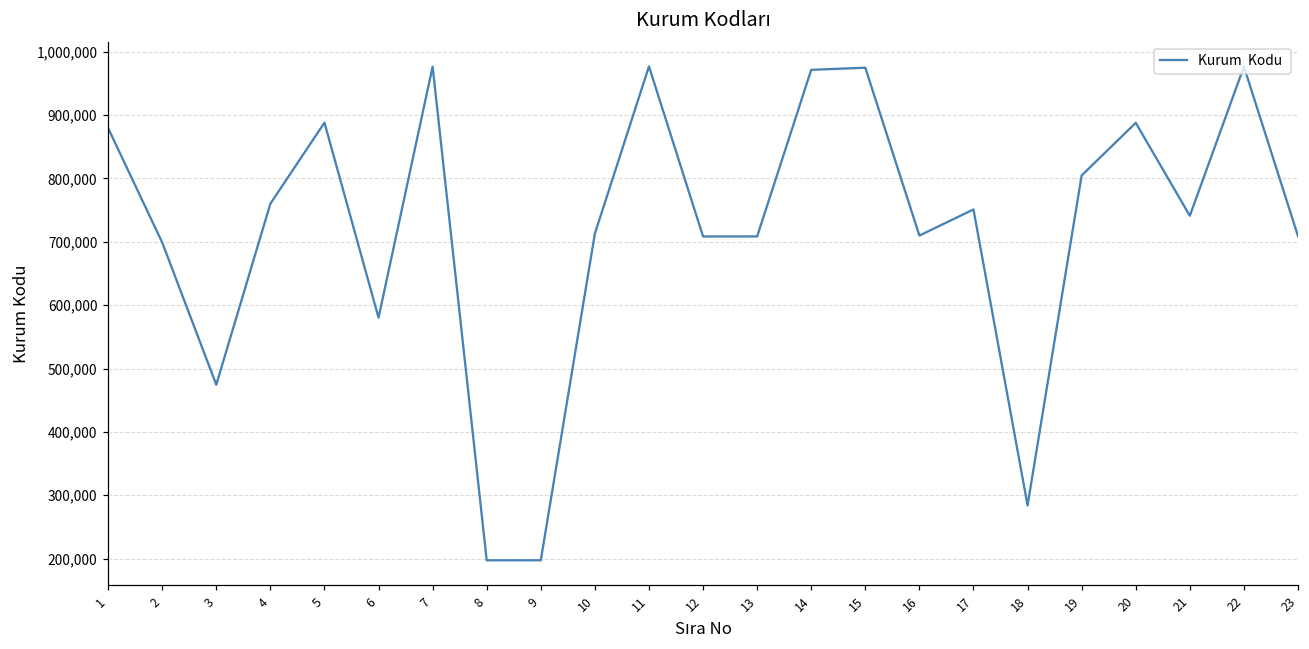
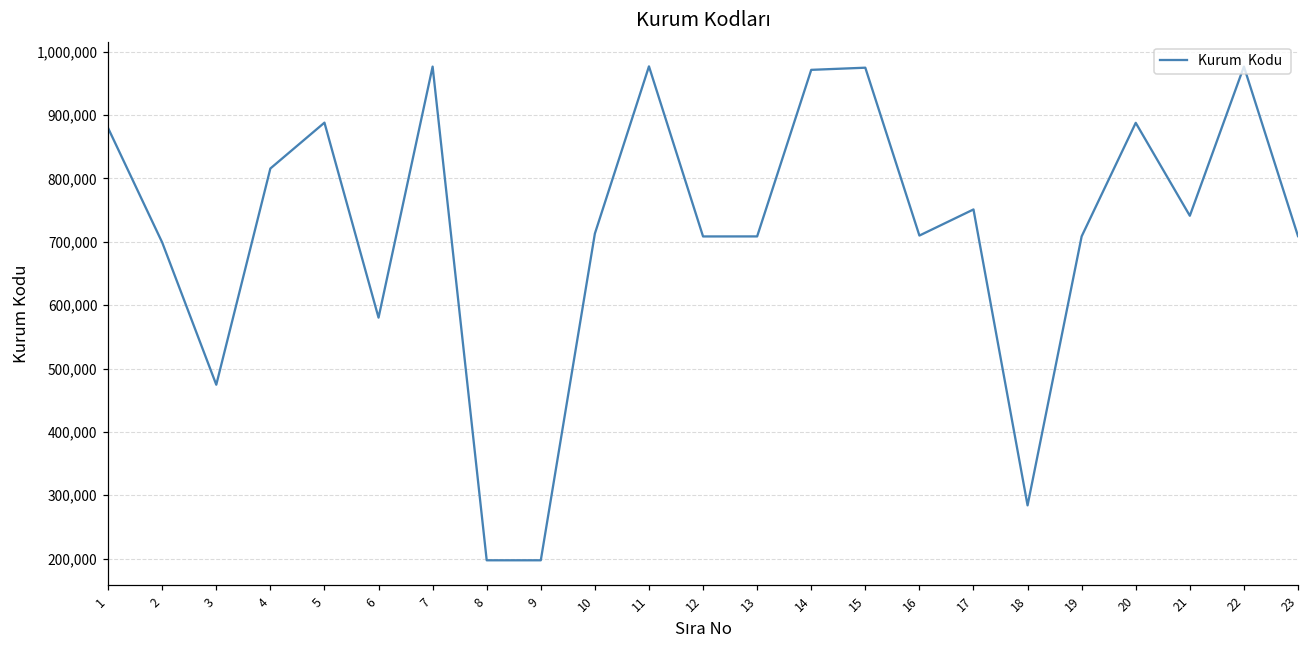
  {
    "1": "880,000",
    "2": "700,000",
    "3": "470,000",
-   "4": "760,000",
+   "4": "820,000",
    "5": "890,000",
    "6": "580,000",
    "7": "980,000",
    "8": "200,000",
    "9": "200,000",
    "10": "710,000",
    "11": "980,000",
    "12": "710,000",
    "13": "710,000",
    "14": "970,000",
    "15": "970,000",
    "16": "710,000",
    "17": "750,000",
    "18": "280,000",
-   "19": "800,000",
+   "19": "710,000",
    "20": "890,000",
    "21": "740,000",
    "23": "710,000"
  }
